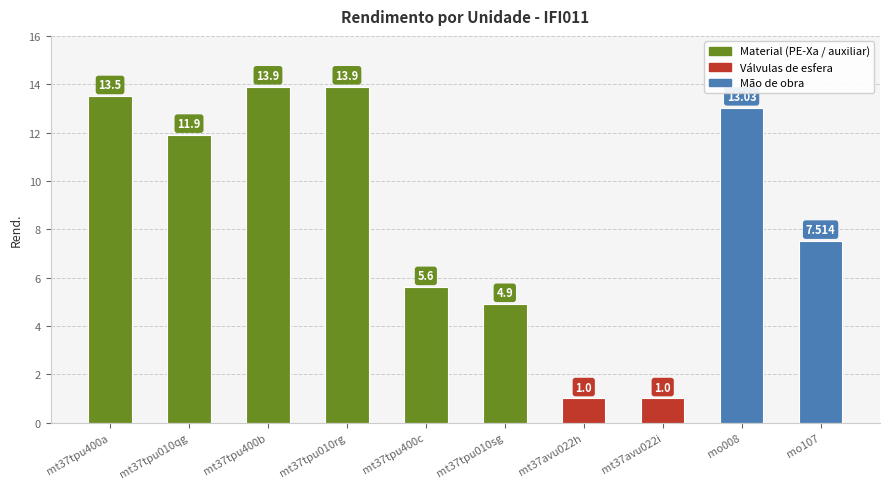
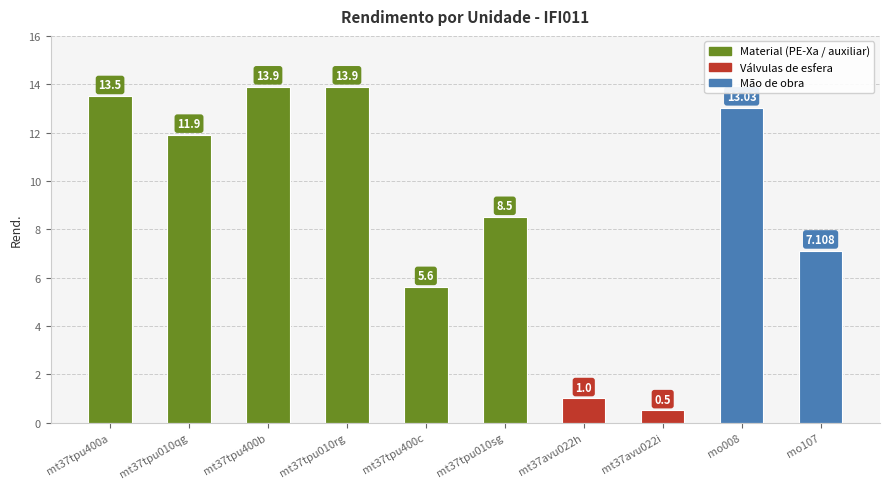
  {
-   "mt37tpu010sg": 4.9,
-   "mt37avu022i": 1.0,
-   "mo107": 7.514
+   "mt37tpu010sg": 8.5,
+   "mt37avu022i": 0.5,
+   "mo107": 7.108
  }
